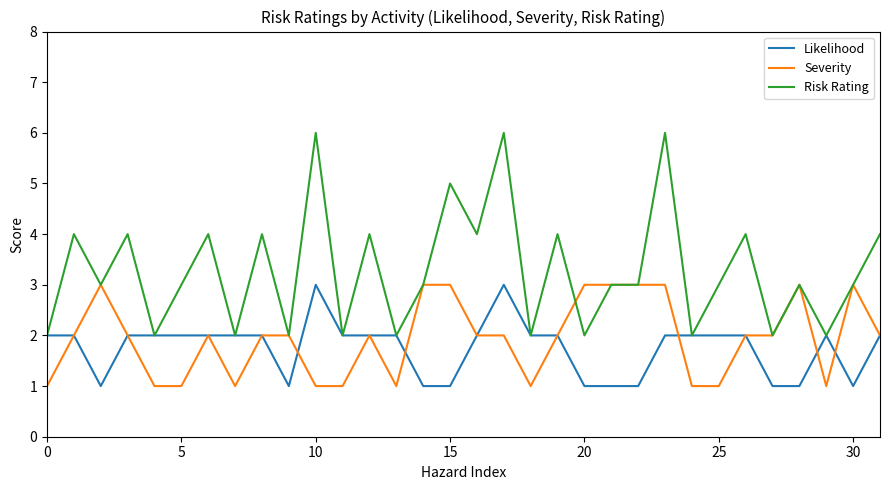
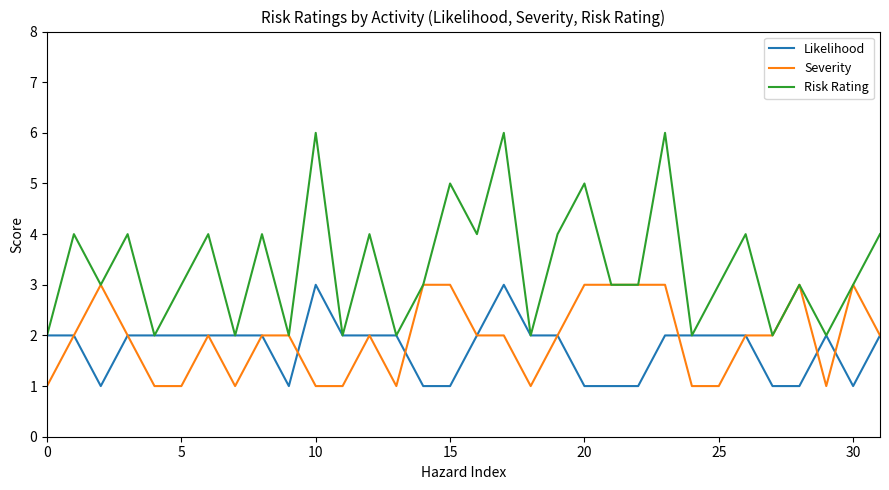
  {
    "Likelihood": {
      "5": 2,
      "10": 3,
      "15": 1,
      "20": 1,
      "25": 2,
      "30": 1
    },
    "Severity": {
      "0": 1,
      "5": 1,
      "10": 1,
      "15": 3,
      "20": 3,
      "25": 1
    },
    "Risk Rating": {
      "5": 3,
      "10": 6,
      "15": 5,
-     "20": 2,
+     "20": 5,
      "25": 3
    }
  }
